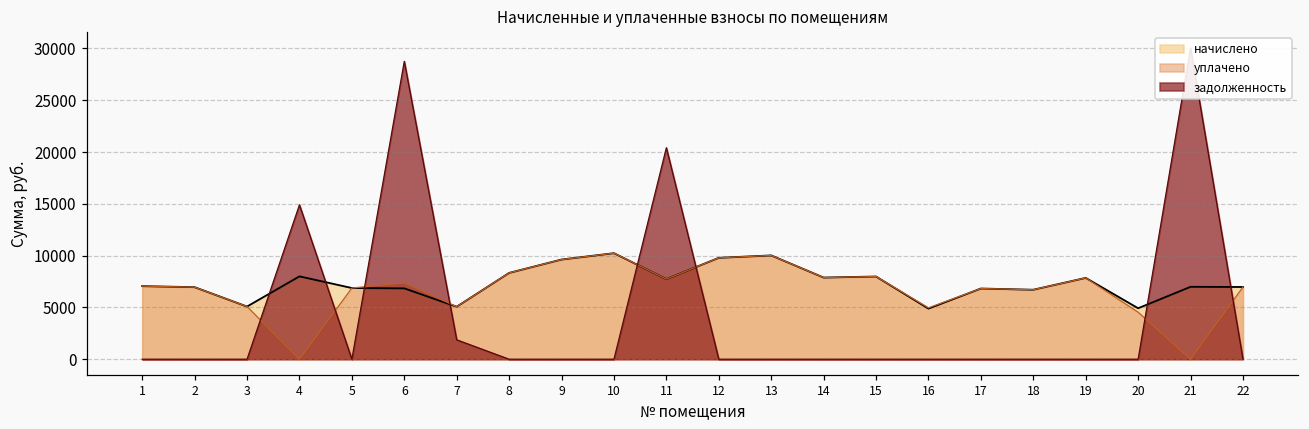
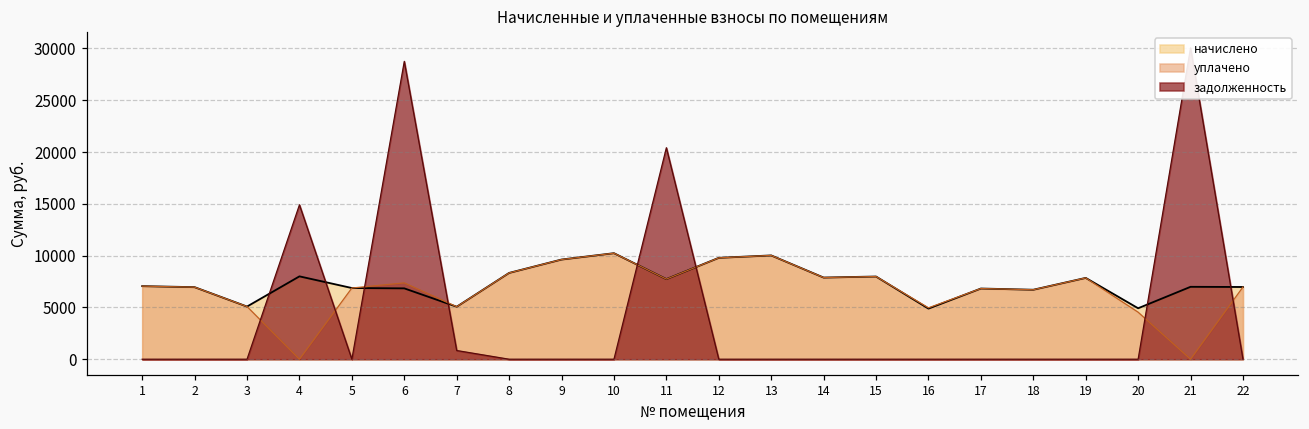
  {
    "задолженность": {
      "1": 0,
      "2": 0,
      "3": 0,
      "4": 15000,
      "5": 0,
      "6": 29000,
-     "7": 2000,
+     "7": 1000,
      "8": 0,
      "9": 0,
      "10": 0,
      "11": 20000,
      "12": 0,
      "13": 0,
      "14": 0,
      "15": 0,
      "16": 0,
      "17": 0,
      "18": 0,
      "19": 0,
      "20": 0,
      "22": 0
    }
  }
